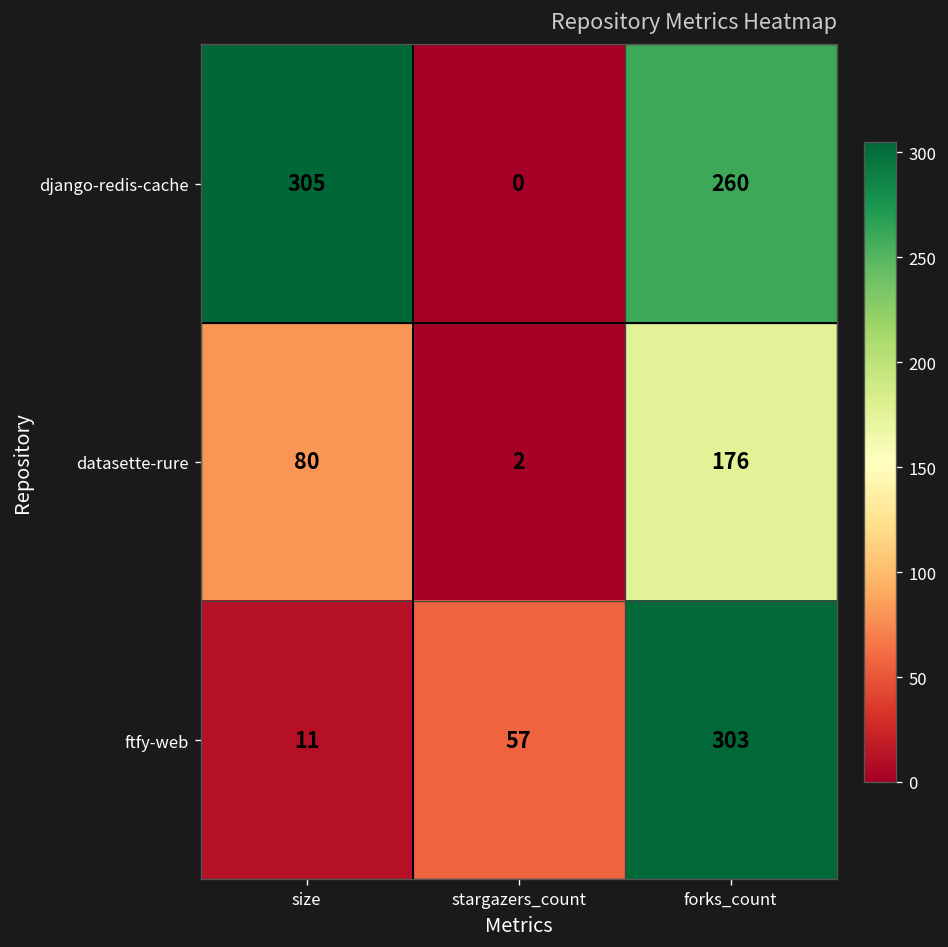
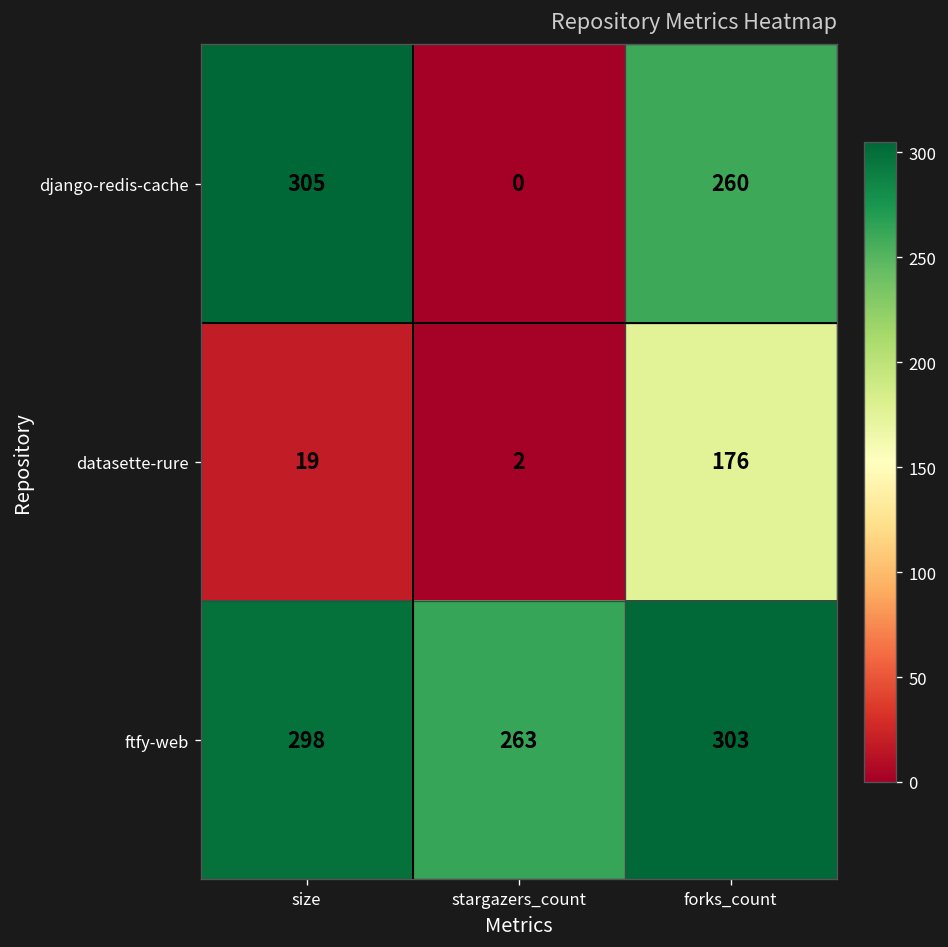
  {
    "django-redis-cache": {
      "size": 305,
      "stargazers_count": 0,
      "forks_count": 260
    },
    "datasette-rure": {
-     "size": 80,
+     "size": 19,
      "stargazers_count": 2,
      "forks_count": 176
    },
    "ftfy-web": {
-     "size": 11,
-     "stargazers_count": 57,
+     "size": 298,
+     "stargazers_count": 263,
      "forks_count": 303
    }
  }
